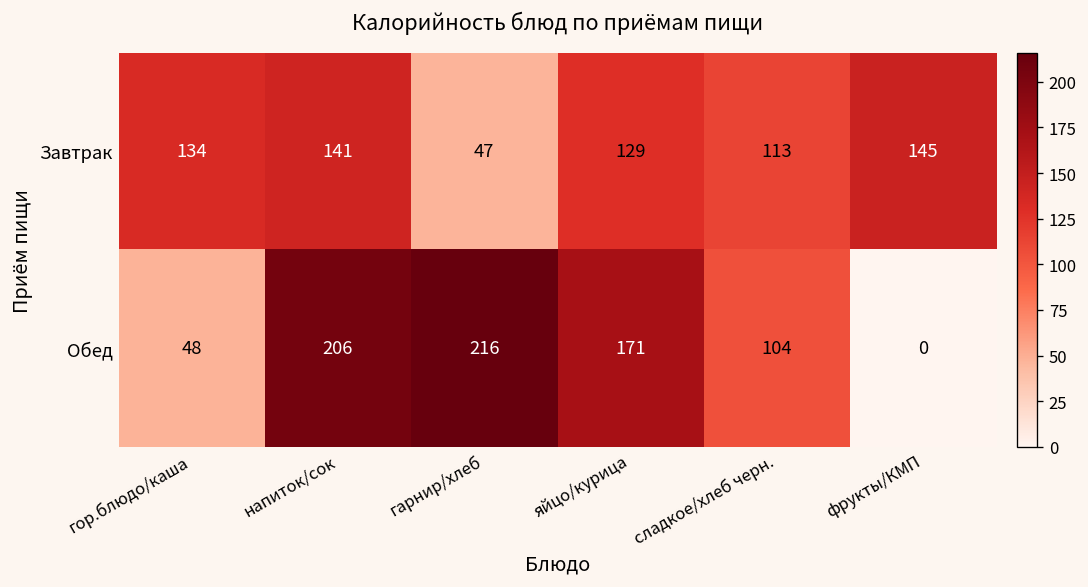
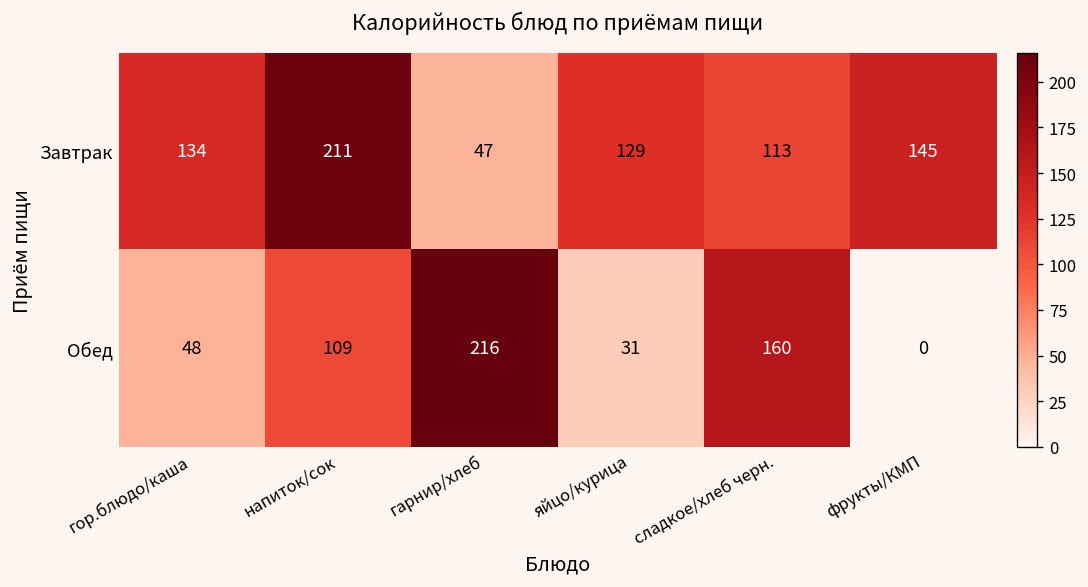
  {
    "Завтрак": {
      "гор.блюдо/каша": 134,
-     "напиток/сок": 141,
+     "напиток/сок": 211,
      "гарнир/хлеб": 47,
      "яйцо/курица": 129,
      "сладкое/хлеб черн.": 113,
      "фрукты/КМП": 145
    },
    "Обед": {
      "гор.блюдо/каша": 48,
-     "напиток/сок": 206,
+     "напиток/сок": 109,
      "гарнир/хлеб": 216,
-     "яйцо/курица": 171,
-     "сладкое/хлеб черн.": 104,
+     "яйцо/курица": 31,
+     "сладкое/хлеб черн.": 160,
      "фрукты/КМП": 0
    }
  }
